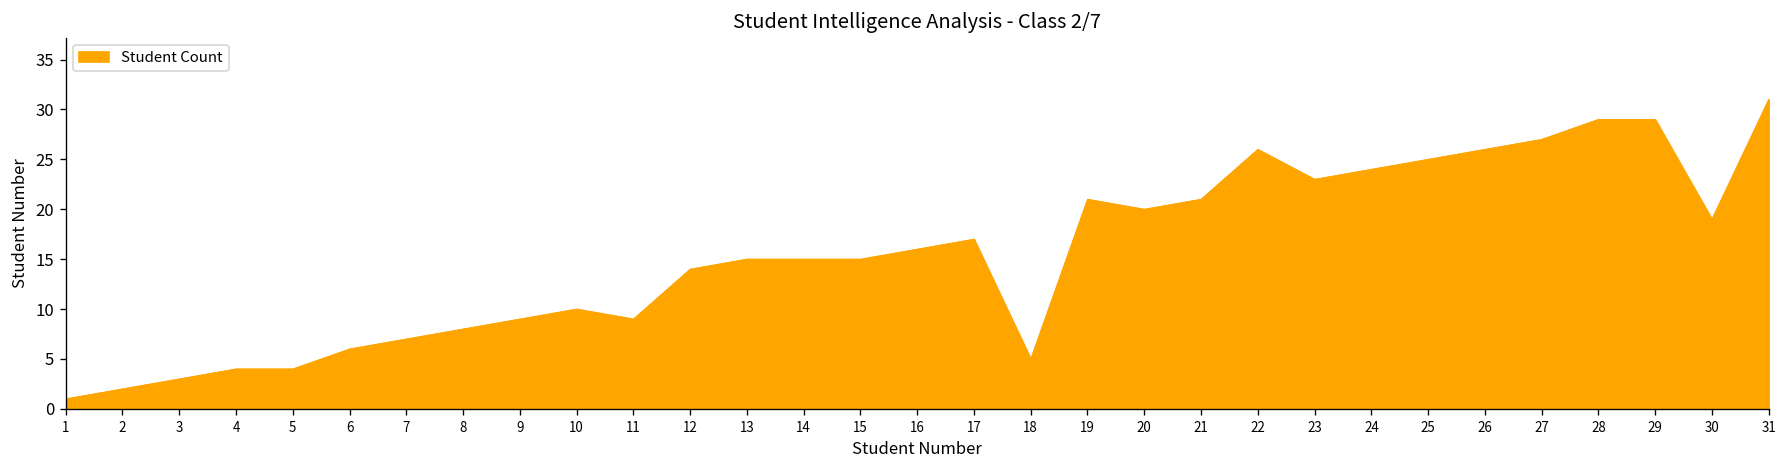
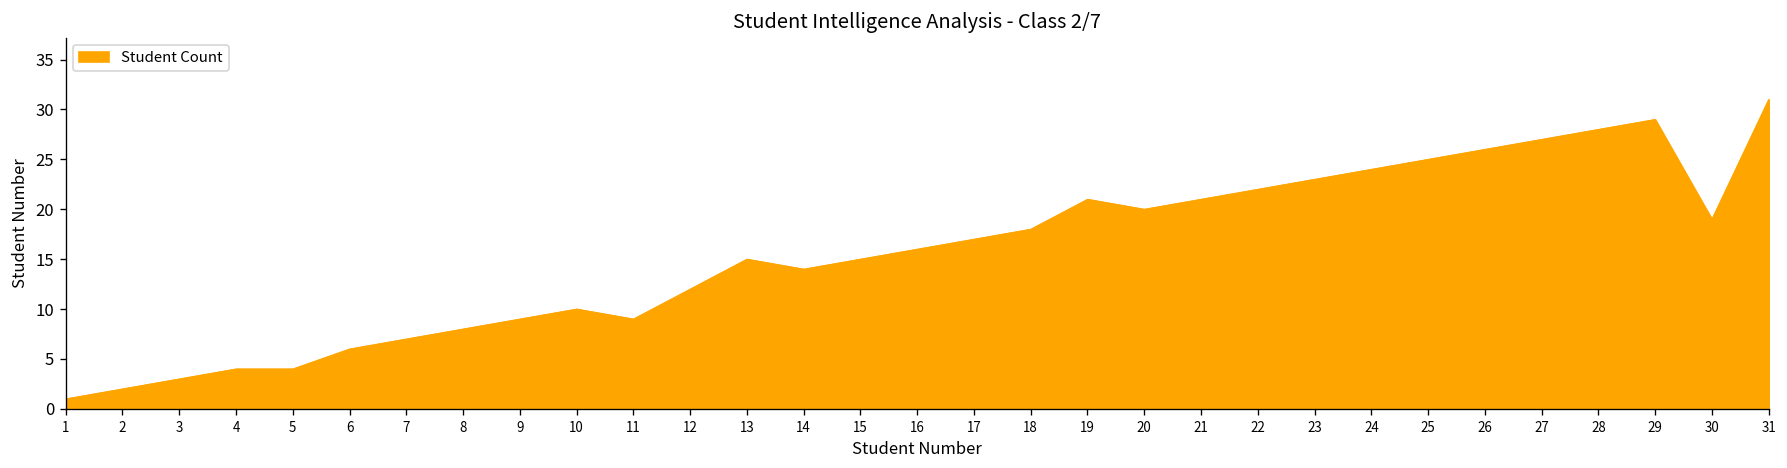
  {
    "1": 1,
    "2": 2,
    "3": 3,
    "4": 4,
    "5": 4,
    "6": 6,
    "7": 7,
    "8": 8,
    "9": 9,
    "10": 10,
    "11": 9,
-   "12": 14,
+   "12": 12,
    "13": 15,
-   "14": 15,
+   "14": 14,
    "15": 15,
    "16": 16,
    "17": 17,
-   "18": 5,
+   "18": 18,
    "19": 21,
    "20": 20,
    "21": 21,
-   "22": 26,
+   "22": 22,
    "23": 23,
    "24": 24,
    "25": 25,
    "26": 26,
    "27": 27,
-   "28": 29,
+   "28": 28,
    "29": 29,
    "30": 19,
    "31": 31
  }
